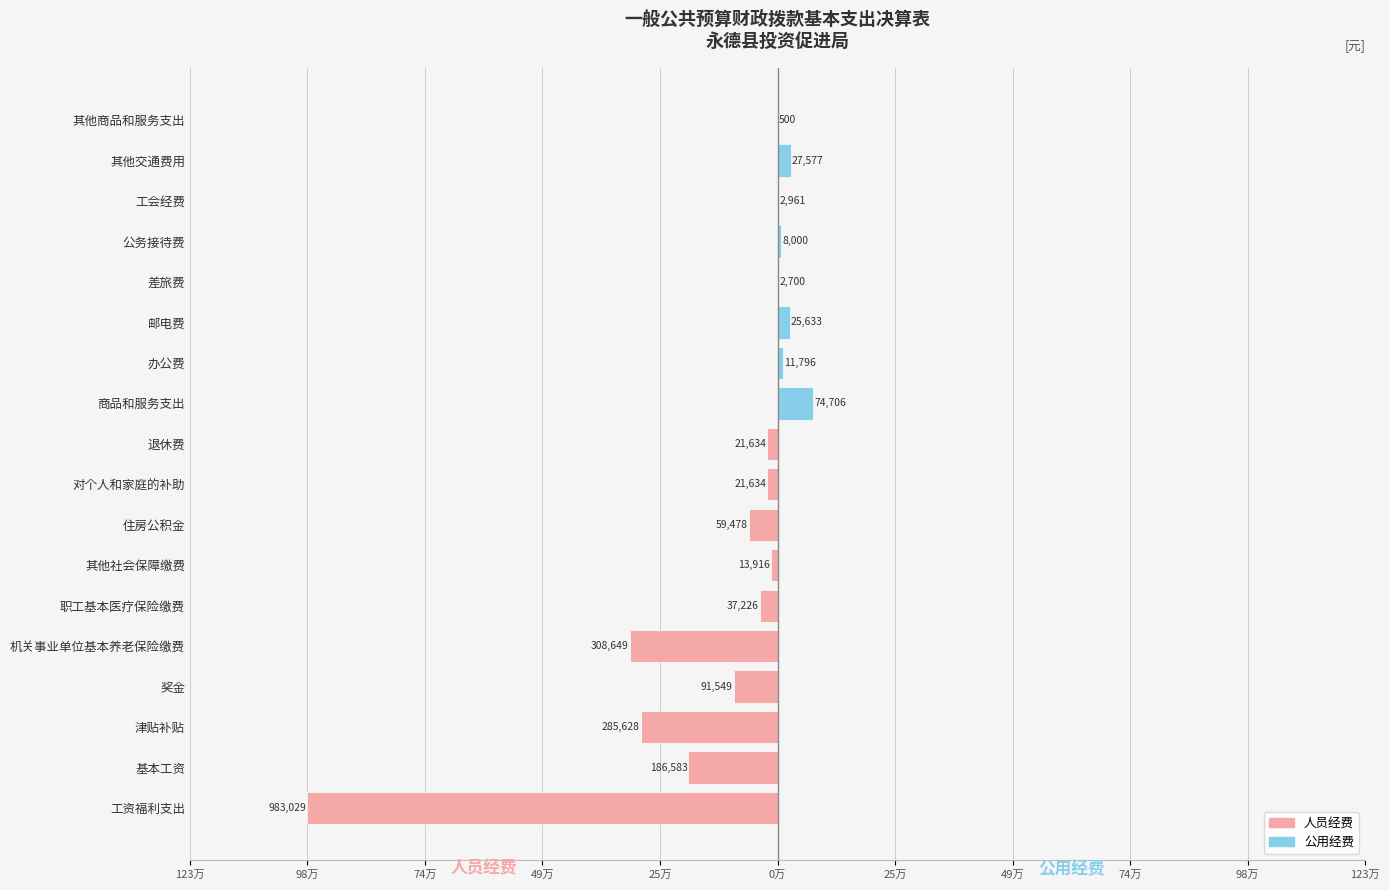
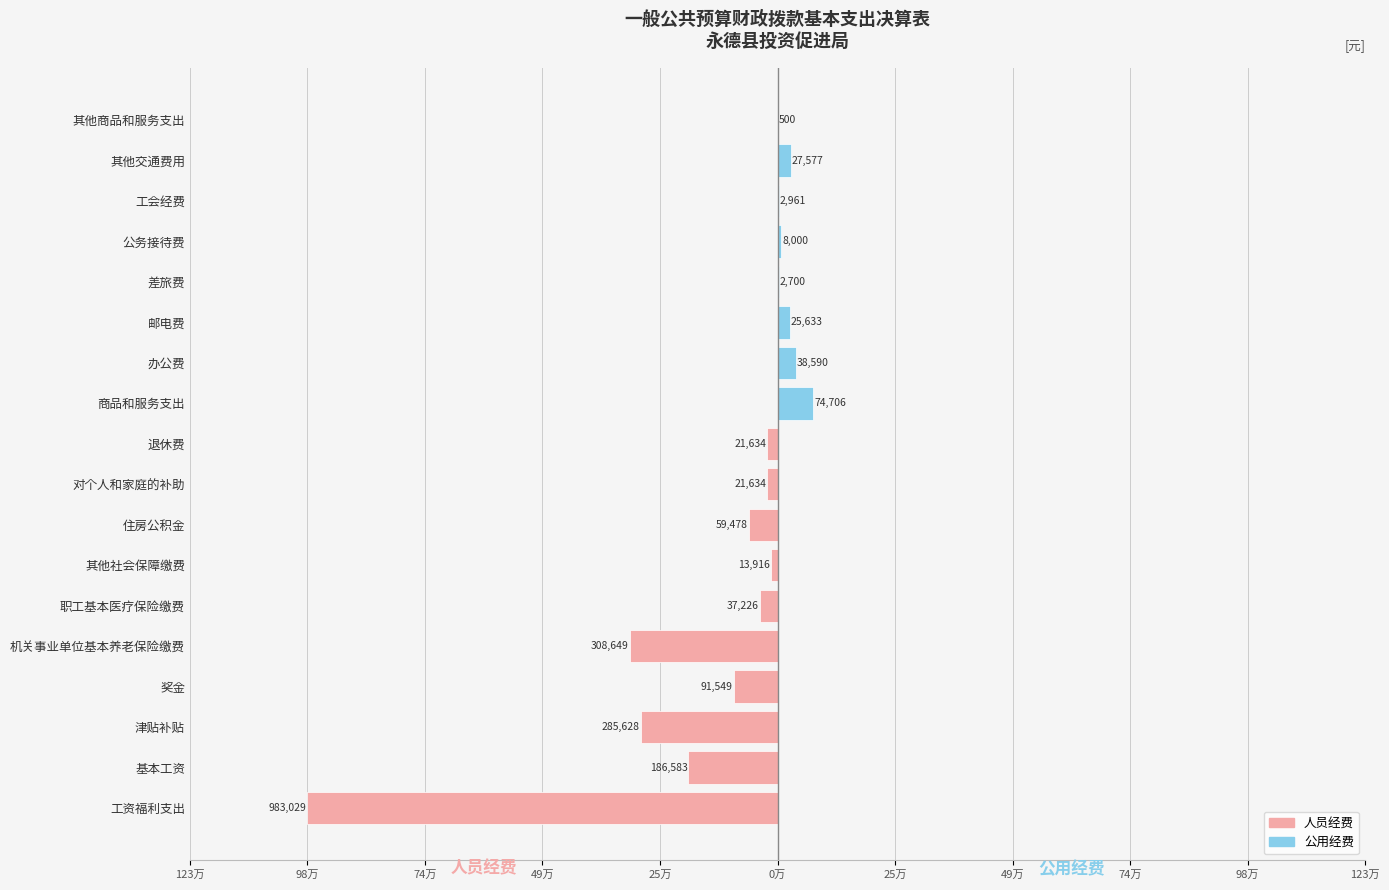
  {
    "公用经费": {
      "其他商品和服务支出": "500",
      "其他交通费用": "27,577",
      "工会经费": "2,961",
      "公务接待费": "8,000",
      "差旅费": "2,700",
      "邮电费": "25,633",
-     "办公费": "11,796",
+     "办公费": "38,590",
      "商品和服务支出": "74,706"
    }
  }
